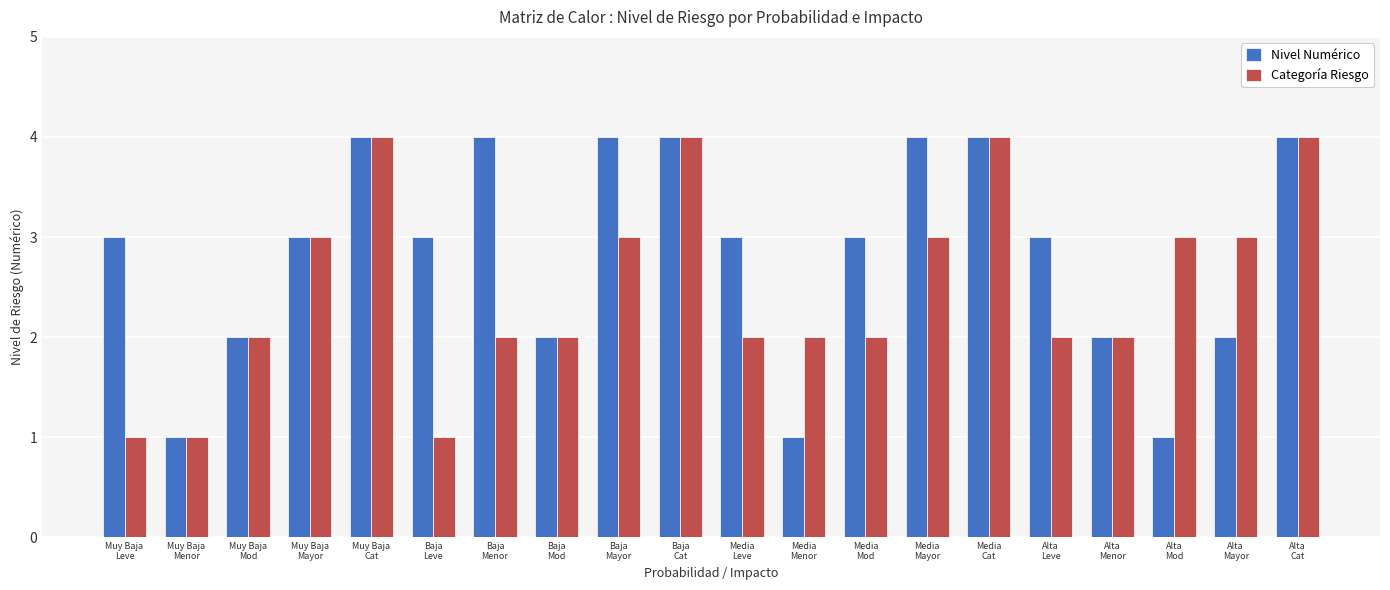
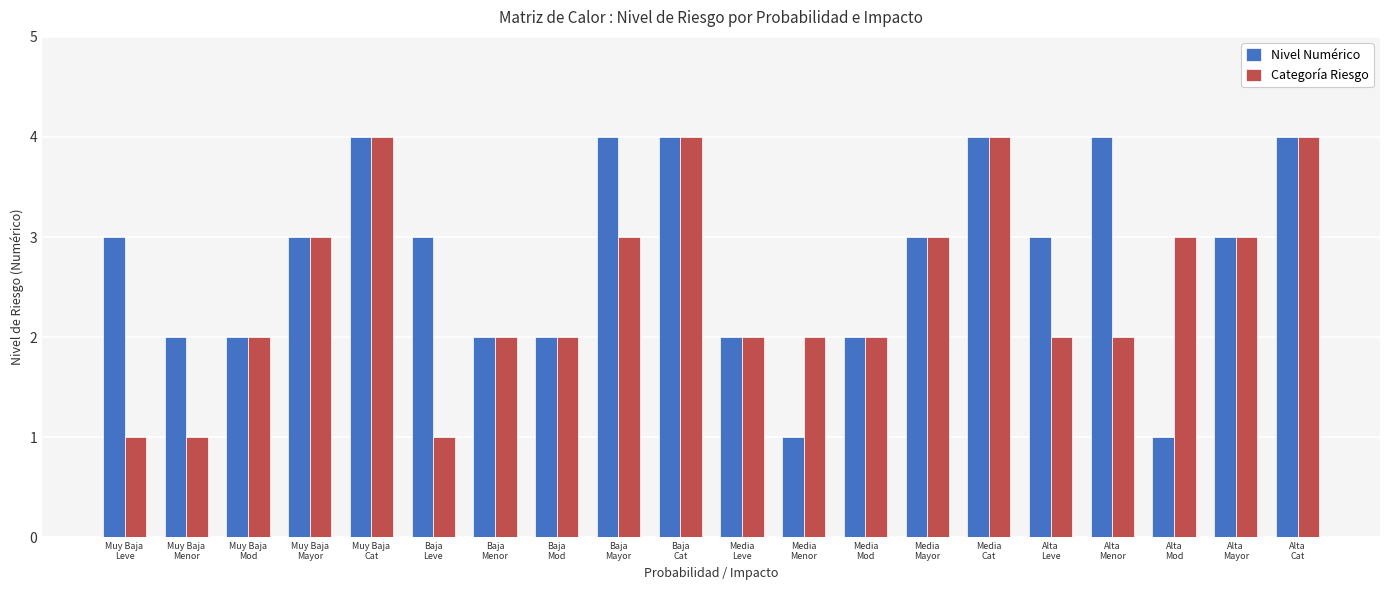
  {
    "Nivel Numérico": {
      "Muy Baja Leve": 3,
-     "Muy Baja Menor": 1,
+     "Muy Baja Menor": 2,
      "Muy Baja Mod": 2,
      "Muy Baja Mayor": 3,
      "Muy Baja Cat": 4,
      "Baja Leve": 3,
-     "Baja Menor": 4,
+     "Baja Menor": 2,
      "Baja Mod": 2,
      "Baja Mayor": 4,
      "Baja Cat": 4,
-     "Media Leve": 3,
+     "Media Leve": 2,
      "Media Menor": 1,
-     "Media Mod": 3,
-     "Media Mayor": 4,
+     "Media Mod": 2,
+     "Media Mayor": 3,
      "Media Cat": 4,
      "Alta Leve": 3,
-     "Alta Menor": 2,
+     "Alta Menor": 4,
      "Alta Mod": 1,
-     "Alta Mayor": 2,
+     "Alta Mayor": 3,
      "Alta Cat": 4
    },
    "Categoría Riesgo": {
      "Muy Baja Leve": 1,
      "Muy Baja Menor": 1,
      "Muy Baja Mod": 2,
      "Muy Baja Mayor": 3,
      "Muy Baja Cat": 4,
      "Baja Leve": 1,
      "Baja Menor": 2,
      "Baja Mod": 2,
      "Baja Mayor": 3,
      "Baja Cat": 4,
      "Media Leve": 2,
      "Media Menor": 2,
      "Media Mod": 2,
      "Media Mayor": 3,
      "Media Cat": 4,
      "Alta Leve": 2,
      "Alta Menor": 2,
      "Alta Mod": 3,
      "Alta Mayor": 3,
      "Alta Cat": 4
    }
  }
